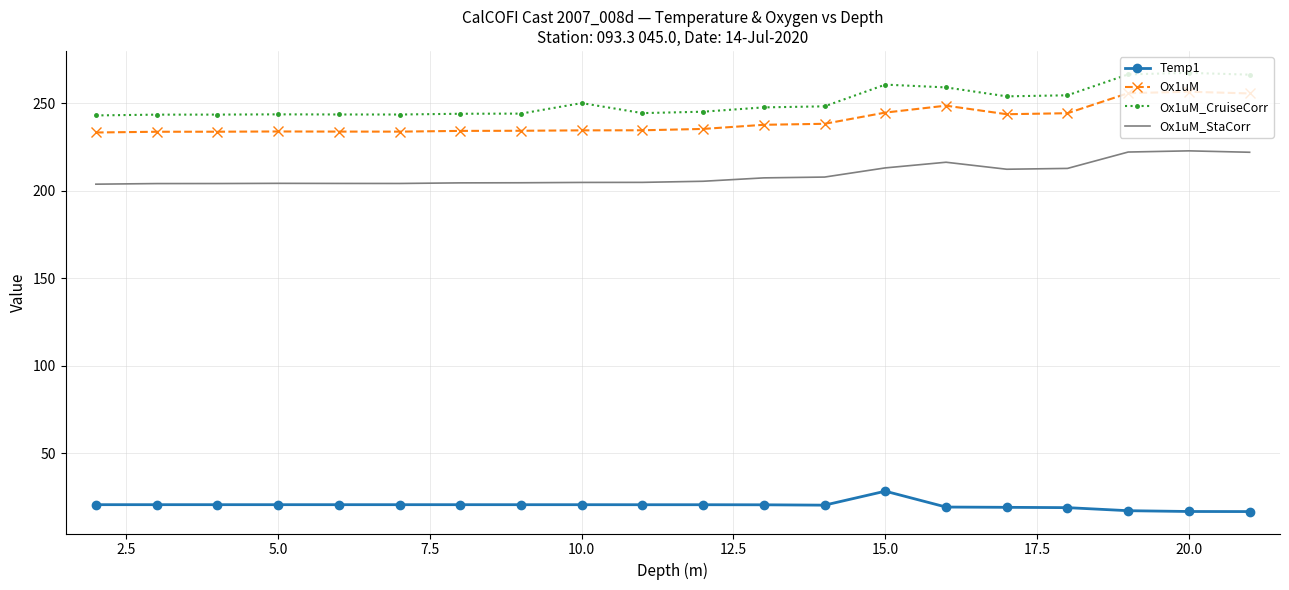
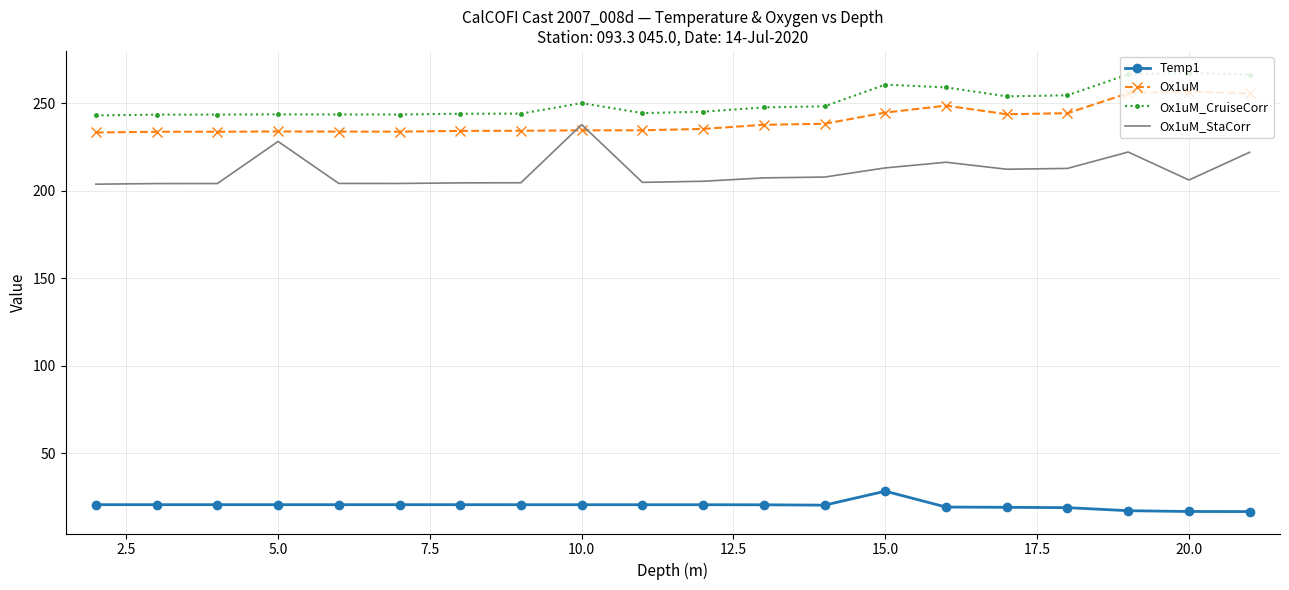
  {
    "Temp1": {
      "5.0": 21,
      "10.0": 21,
      "15.0": 28,
      "20.0": 17
    },
    "Ox1uM": {
      "5.0": 234,
      "10.0": 235,
      "15.0": 245
    },
    "Ox1uM_CruiseCorr": {
      "5.0": 244,
      "10.0": 250,
      "15.0": 261
    },
    "Ox1uM_StaCorr": {
-     "5.0": 204,
-     "10.0": 205,
+     "5.0": 228,
+     "10.0": 238,
      "15.0": 213,
-     "20.0": 223
+     "20.0": 206
    }
  }
